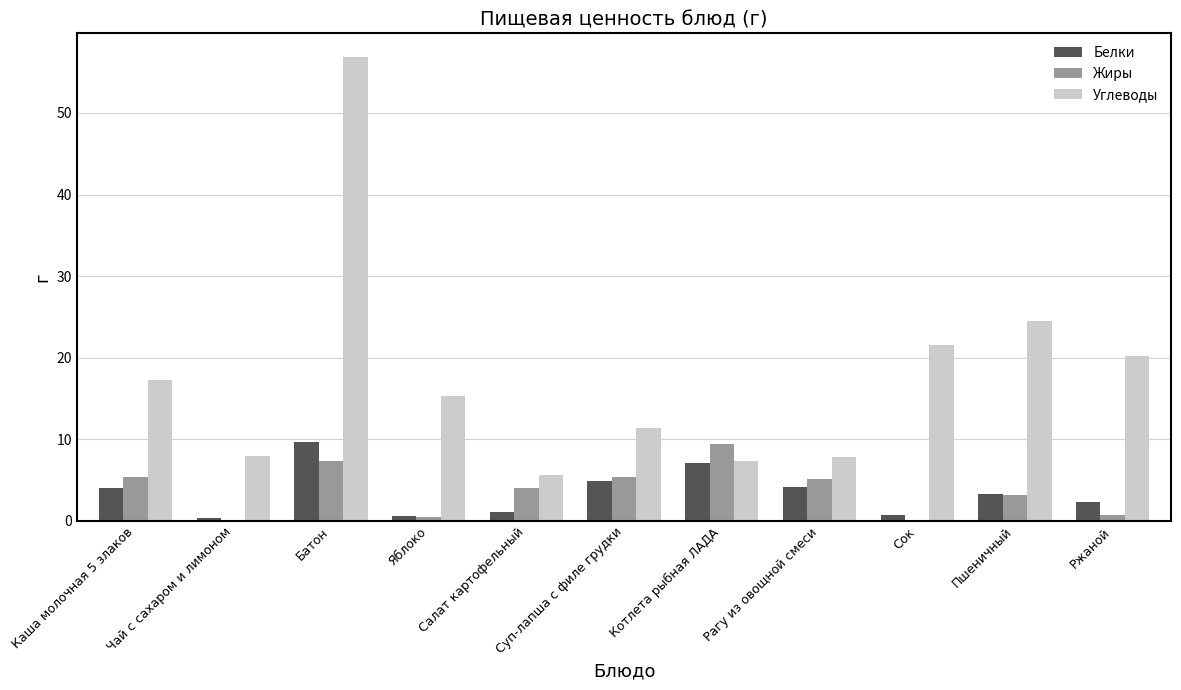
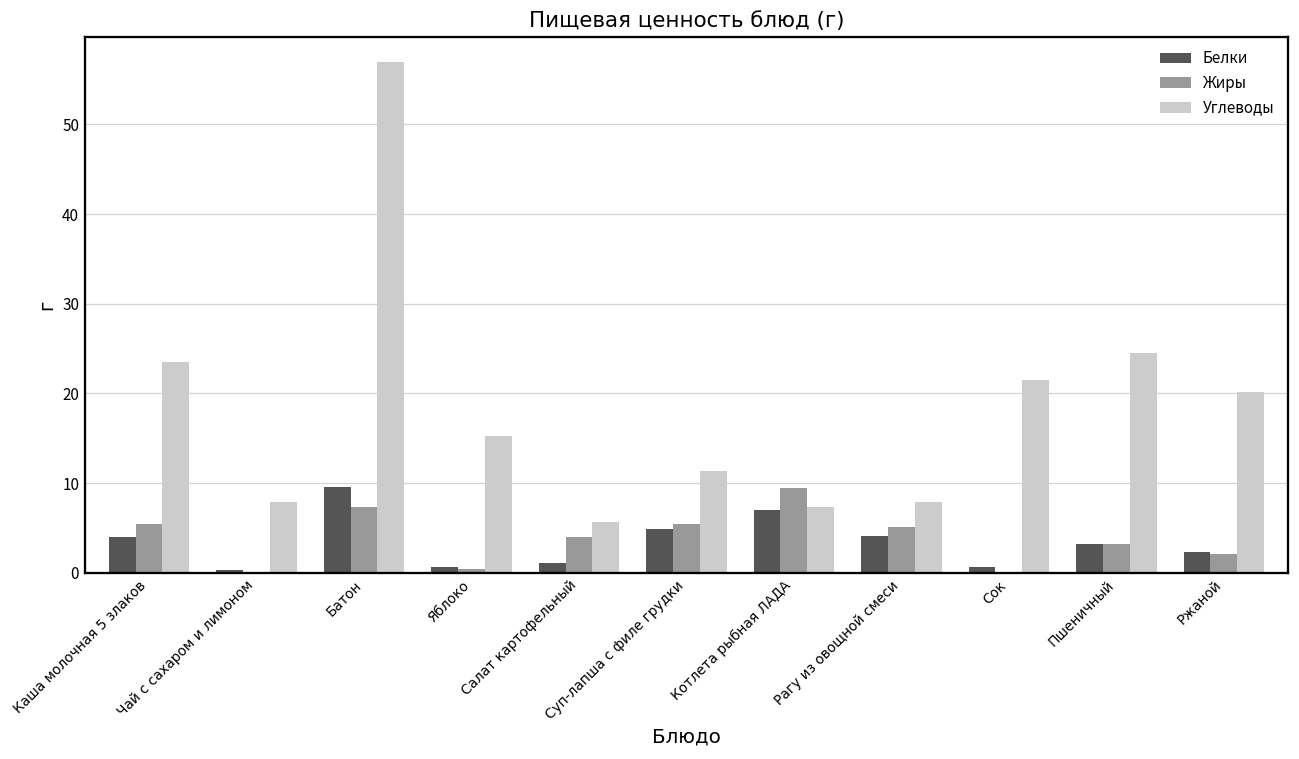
  {
    "Белки": {
      "Каша молочная 5 злаков": 4,
      "Батон": 10,
      "Яблоко": 1,
      "Салат картофельный": 1,
      "Суп-лапша с филе грудки": 5,
      "Котлета рыбная ЛАДА": 7,
      "Рагу из овощной смеси": 4,
      "Сок": 1,
      "Пшеничный": 3,
      "Ржаной": 2
    },
    "Жиры": {
      "Каша молочная 5 злаков": 5,
      "Батон": 7,
      "Яблоко": 0,
      "Салат картофельный": 4,
      "Суп-лапша с филе грудки": 5,
      "Котлета рыбная ЛАДА": 9,
      "Рагу из овощной смеси": 5,
      "Пшеничный": 3,
-     "Ржаной": 1
+     "Ржаной": 2
    },
    "Углеводы": {
-     "Каша молочная 5 злаков": 17,
+     "Каша молочная 5 злаков": 24,
      "Чай с сахаром и лимоном": 8,
      "Батон": 57,
      "Яблоко": 15,
      "Салат картофельный": 6,
      "Суп-лапша с филе грудки": 11,
      "Котлета рыбная ЛАДА": 7,
      "Рагу из овощной смеси": 8,
      "Сок": 22,
      "Пшеничный": 25,
      "Ржаной": 20
    }
  }
